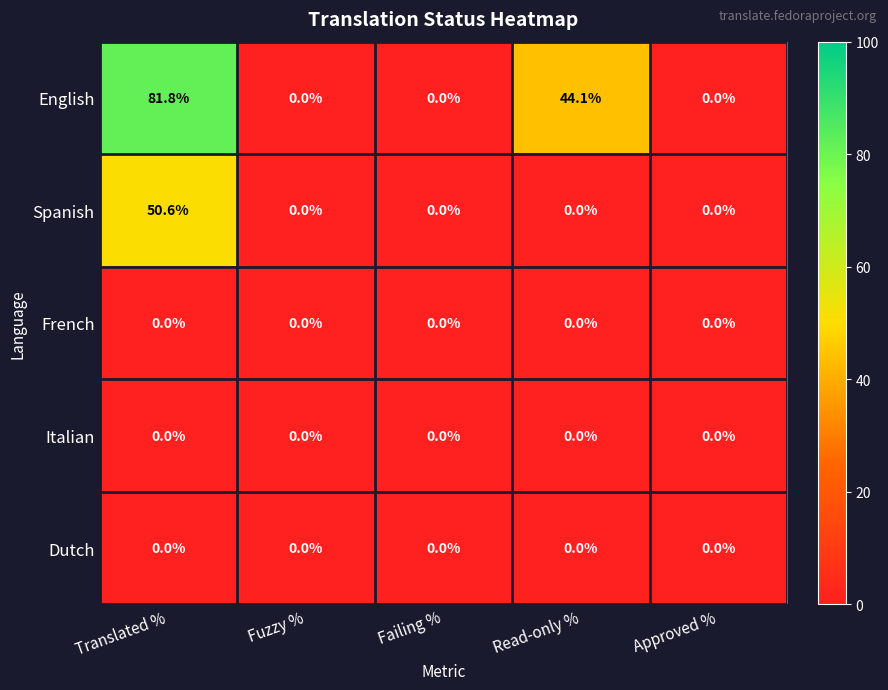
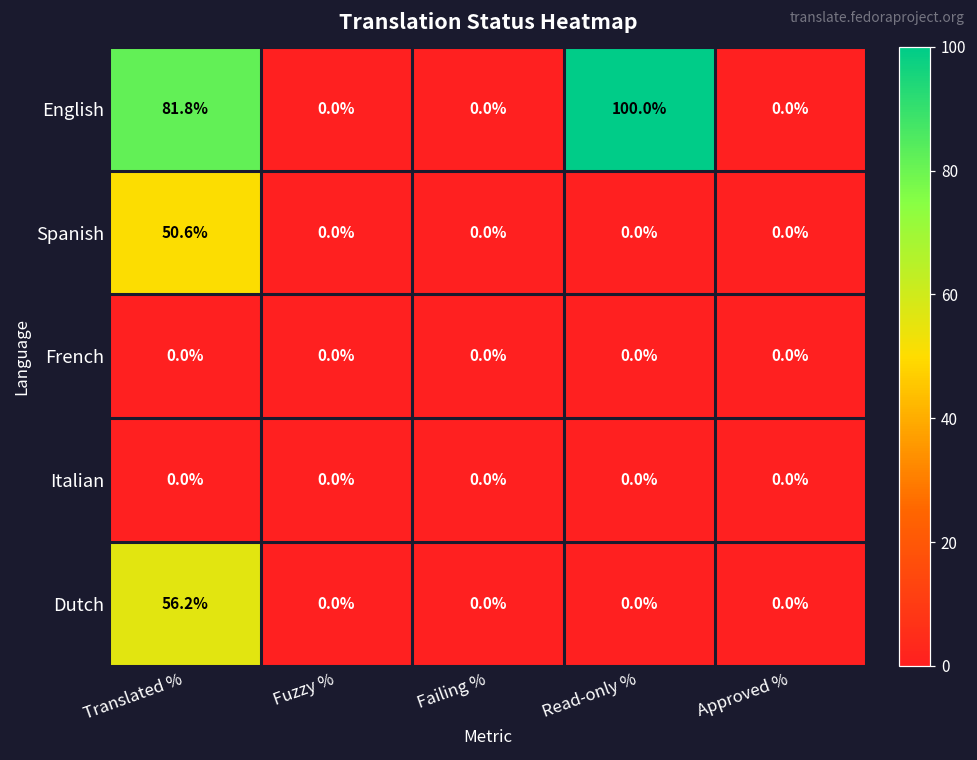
  {
    "English": {
      "Translated %": "81.8%",
      "Fuzzy %": "0.0%",
      "Failing %": "0.0%",
-     "Read-only %": "44.1%",
+     "Read-only %": "100.0%",
      "Approved %": "0.0%"
    },
    "Spanish": {
      "Translated %": "50.6%",
      "Fuzzy %": "0.0%",
      "Failing %": "0.0%",
      "Read-only %": "0.0%",
      "Approved %": "0.0%"
    },
    "French": {
      "Translated %": "0.0%",
      "Fuzzy %": "0.0%",
      "Failing %": "0.0%",
      "Read-only %": "0.0%",
      "Approved %": "0.0%"
    },
    "Italian": {
      "Translated %": "0.0%",
      "Fuzzy %": "0.0%",
      "Failing %": "0.0%",
      "Read-only %": "0.0%",
      "Approved %": "0.0%"
    },
    "Dutch": {
-     "Translated %": "0.0%",
+     "Translated %": "56.2%",
      "Fuzzy %": "0.0%",
      "Failing %": "0.0%",
      "Read-only %": "0.0%",
      "Approved %": "0.0%"
    }
  }
